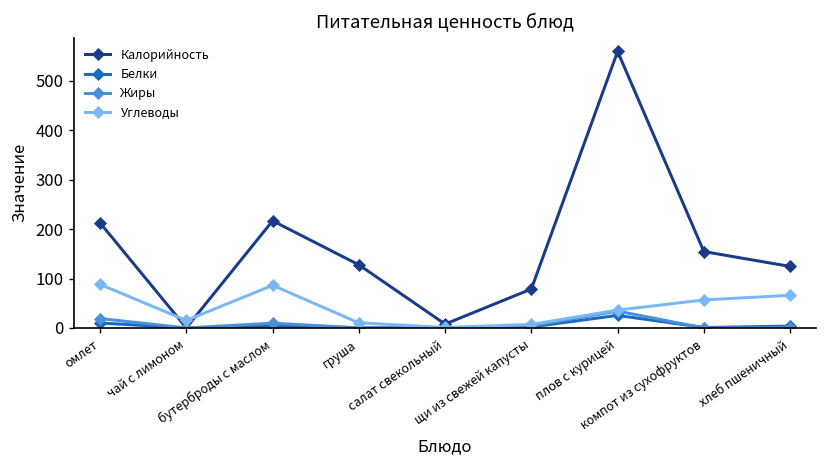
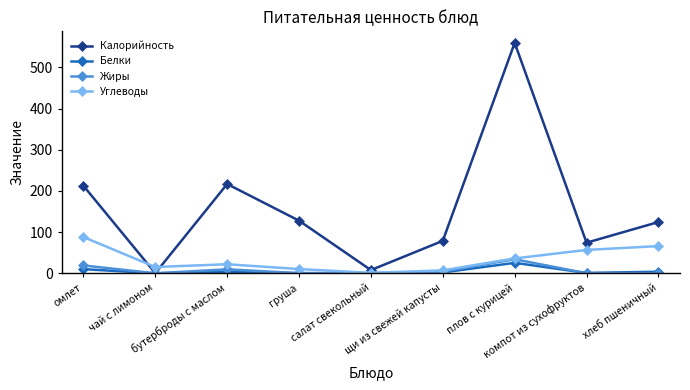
  {
    "Калорийность": {
      "омлет": 210,
      "бутерброды с маслом": 220,
      "груша": 130,
      "салат свекольный": 10,
      "щи из свежей капусты": 80,
      "плов с курицей": 560,
-     "компот из сухофруктов": 150,
+     "компот из сухофруктов": 70,
      "хлеб пшеничный": 120
    },
    "Белки": {
      "омлет": 10,
      "плов с курицей": 30
    },
    "Жиры": {
      "омлет": 20
    },
    "Углеводы": {
      "омлет": 90,
      "чай с лимоном": 20,
-     "бутерброды с маслом": 90,
+     "бутерброды с маслом": 20,
      "груша": 10,
      "компот из сухофруктов": 60,
      "хлеб пшеничный": 70
    }
  }
